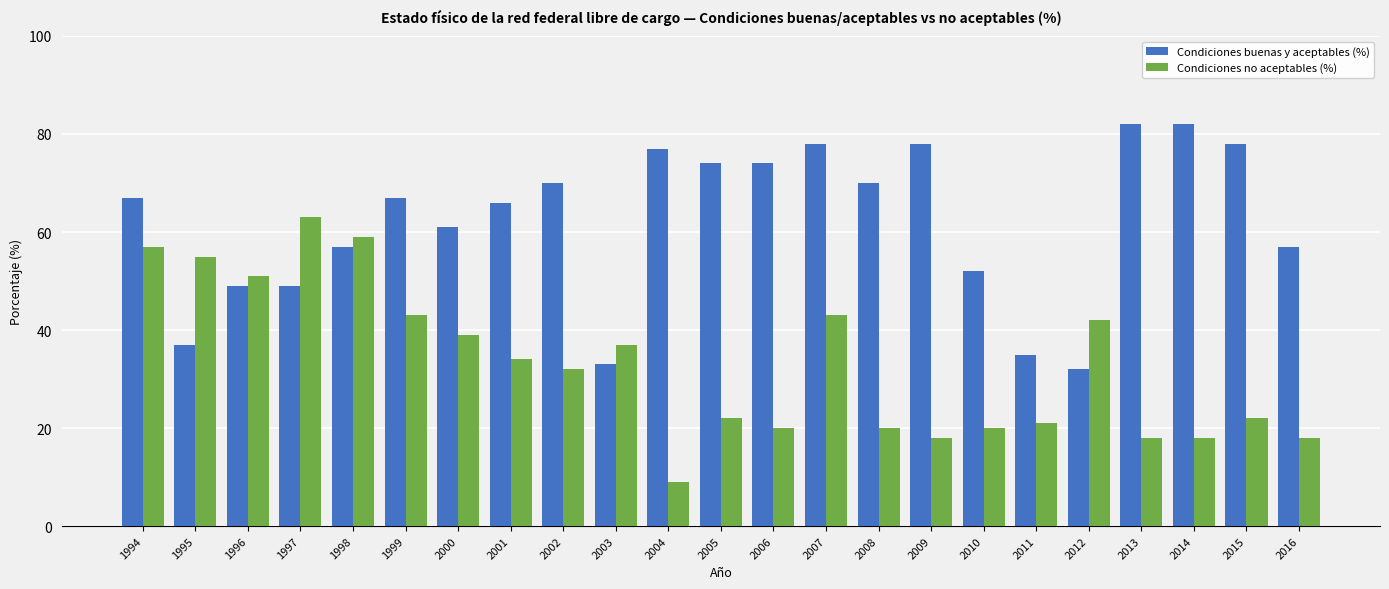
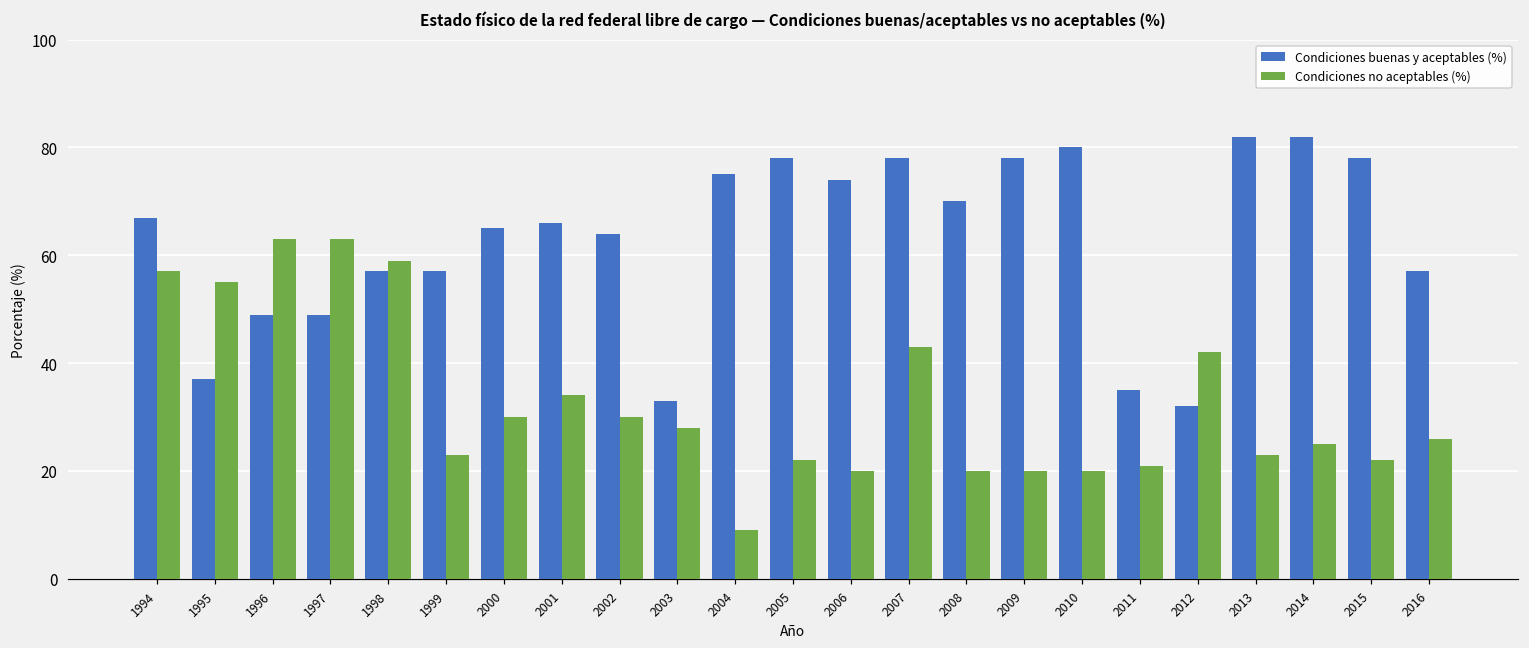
  {
    "Condiciones buenas y aceptables (%)": {
      "1994": 67,
      "1995": 37,
      "1996": 49,
      "1997": 49,
      "1998": 57,
-     "1999": 67,
-     "2000": 61,
+     "1999": 57,
+     "2000": 65,
      "2001": 66,
-     "2002": 70,
+     "2002": 64,
      "2003": 33,
-     "2004": 77,
-     "2005": 74,
+     "2004": 75,
+     "2005": 78,
      "2006": 74,
      "2007": 78,
      "2008": 70,
      "2009": 78,
-     "2010": 52,
+     "2010": 80,
      "2011": 35,
      "2012": 32,
      "2013": 82,
      "2014": 82,
      "2015": 78,
      "2016": 57
    },
    "Condiciones no aceptables (%)": {
      "1994": 57,
      "1995": 55,
-     "1996": 51,
+     "1996": 63,
      "1997": 63,
      "1998": 59,
-     "1999": 43,
-     "2000": 39,
+     "1999": 23,
+     "2000": 30,
      "2001": 34,
-     "2002": 32,
-     "2003": 37,
+     "2002": 30,
+     "2003": 28,
      "2004": 9,
      "2005": 22,
      "2006": 20,
      "2007": 43,
      "2008": 20,
-     "2009": 18,
+     "2009": 20,
      "2010": 20,
      "2011": 21,
      "2012": 42,
-     "2013": 18,
-     "2014": 18,
+     "2013": 23,
+     "2014": 25,
      "2015": 22,
-     "2016": 18
+     "2016": 26
    }
  }
